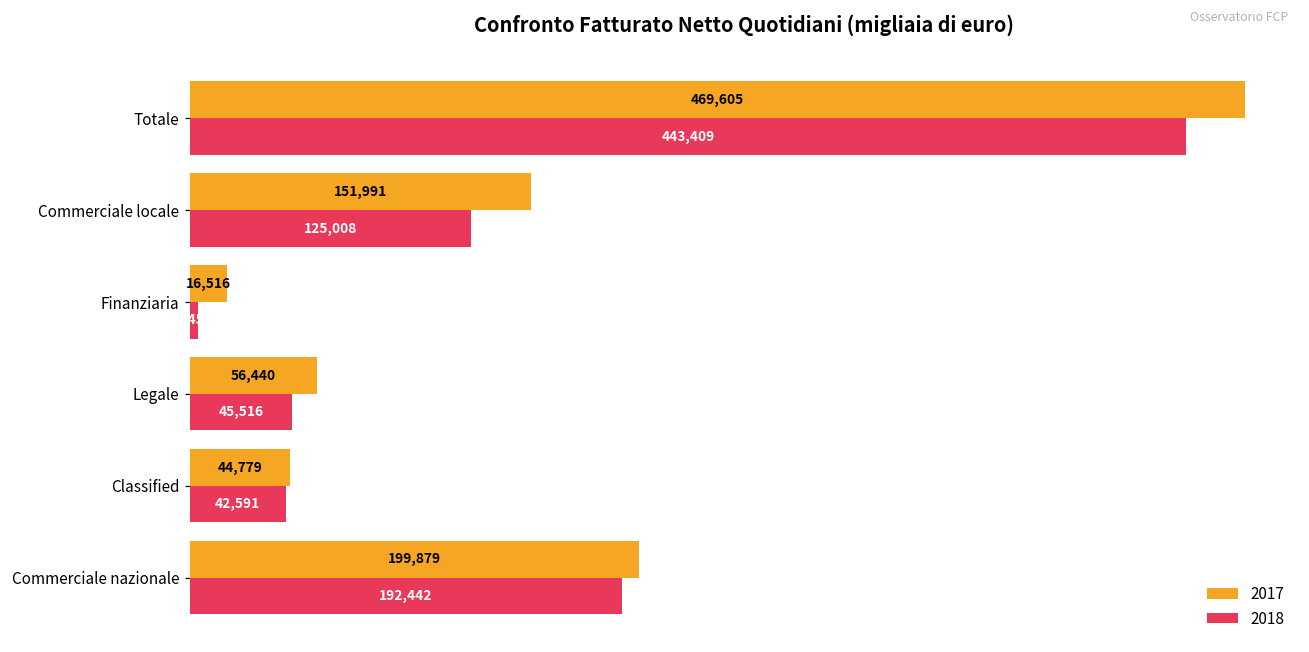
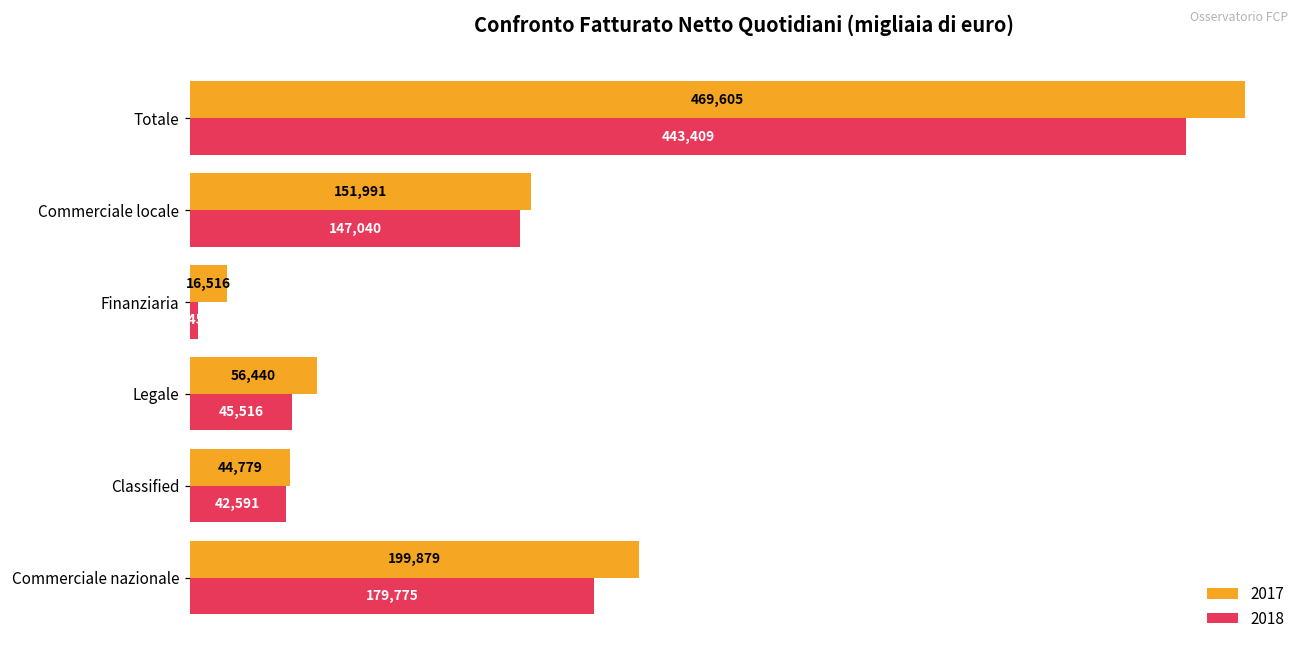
  {
    "2017": {
      "Totale": "469,605",
      "Commerciale locale": "151,991",
      "Finanziaria": "16,516",
      "Legale": "56,440",
      "Classified": "44,779",
      "Commerciale nazionale": "199,879"
    },
    "2018": {
      "Totale": "443,409",
-     "Commerciale locale": "125,008",
+     "Commerciale locale": "147,040",
      "Legale": "45,516",
      "Classified": "42,591",
-     "Commerciale nazionale": "192,442"
+     "Commerciale nazionale": "179,775"
    }
  }
